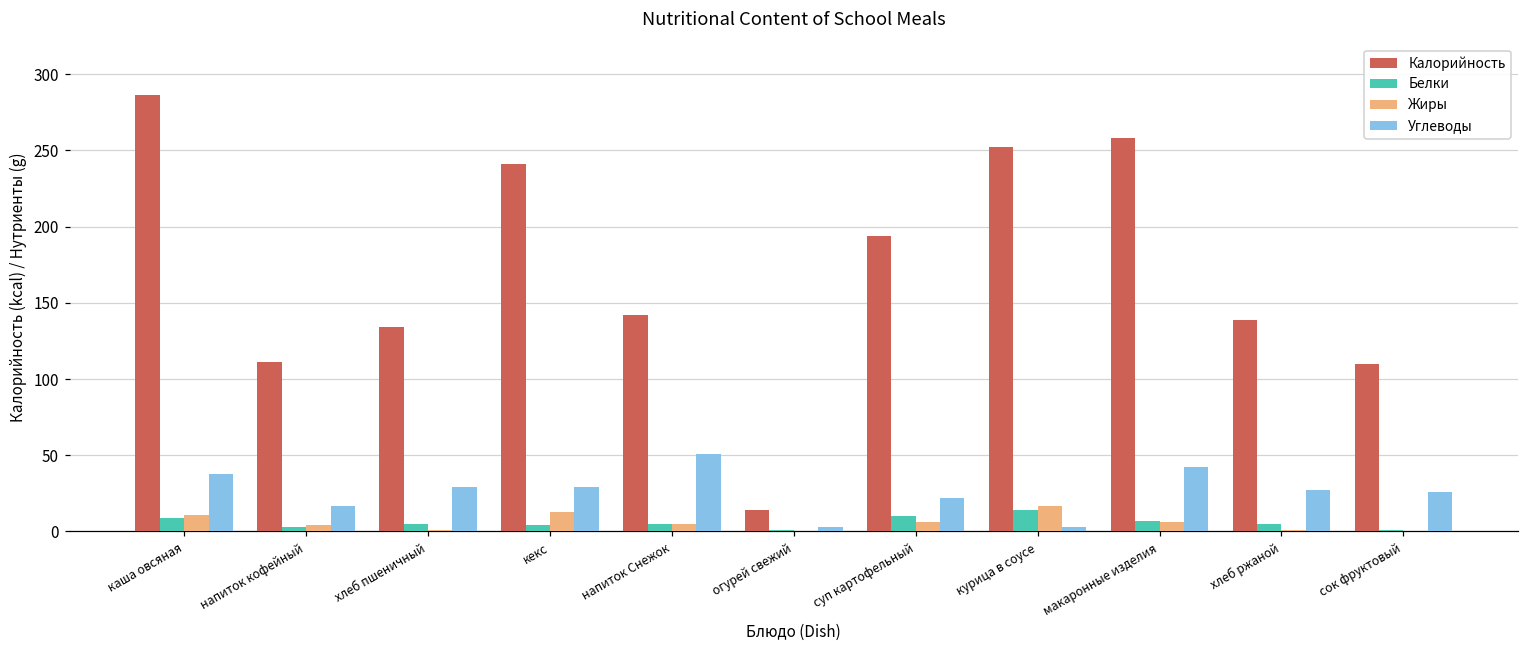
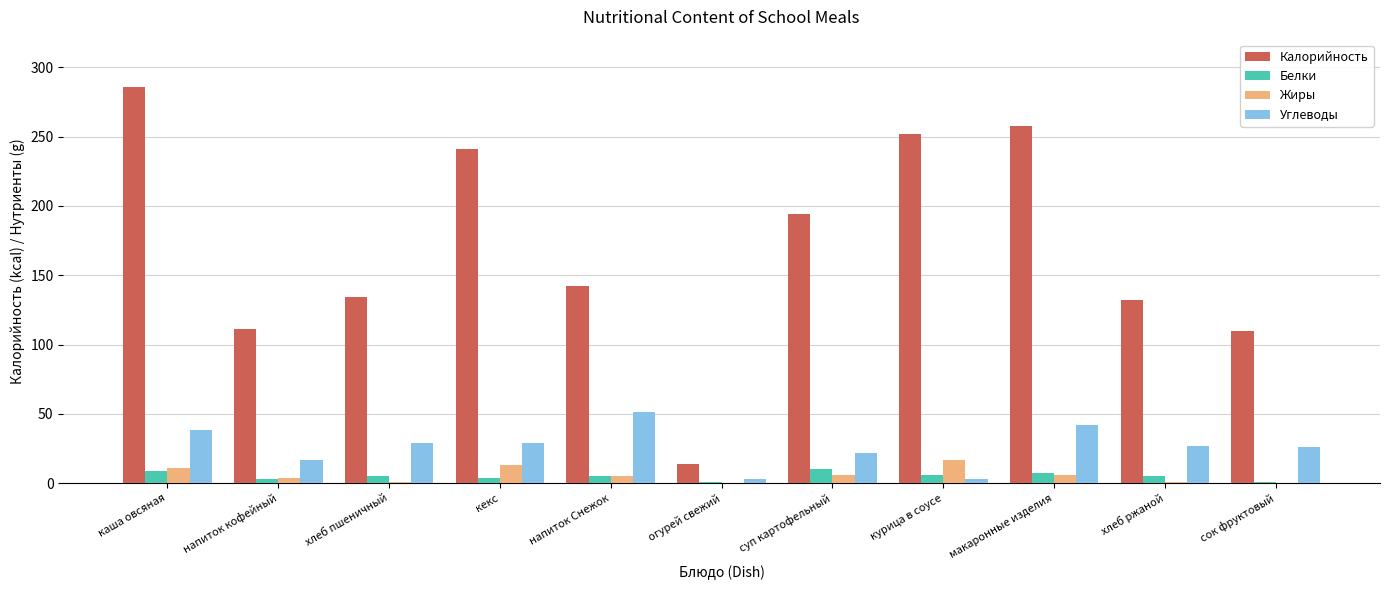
  {
    "Калорийность": {
      "каша овсяная": 286,
      "напиток кофейный": 111,
      "хлеб пшеничный": 134,
      "кекс": 241,
      "напиток Снежок": 142,
      "огурей свежий": 14,
      "суп картофельный": 194,
      "курица в соусе": 252,
      "макаронные изделия": 258,
-     "хлеб ржаной": 139,
+     "хлеб ржаной": 132,
      "сок фруктовый": 110
    },
    "Белки": {
      "каша овсяная": 9,
      "напиток кофейный": 3,
      "хлеб пшеничный": 5,
      "кекс": 4,
      "напиток Снежок": 5,
      "суп картофельный": 10,
-     "курица в соусе": 14,
+     "курица в соусе": 6,
      "макаронные изделия": 7,
      "хлеб ржаной": 5
    },
    "Жиры": {
      "каша овсяная": 11,
      "напиток кофейный": 4,
      "кекс": 13,
      "напиток Снежок": 5,
      "огурей свежий": 0,
      "суп картофельный": 6,
      "курица в соусе": 17,
      "макаронные изделия": 6,
      "сок фруктовый": 0
    },
    "Углеводы": {
      "каша овсяная": 38,
      "напиток кофейный": 17,
      "хлеб пшеничный": 29,
      "кекс": 29,
      "напиток Снежок": 51,
      "огурей свежий": 3,
      "суп картофельный": 22,
      "курица в соусе": 3,
      "макаронные изделия": 42,
      "хлеб ржаной": 27,
      "сок фруктовый": 26
    }
  }
